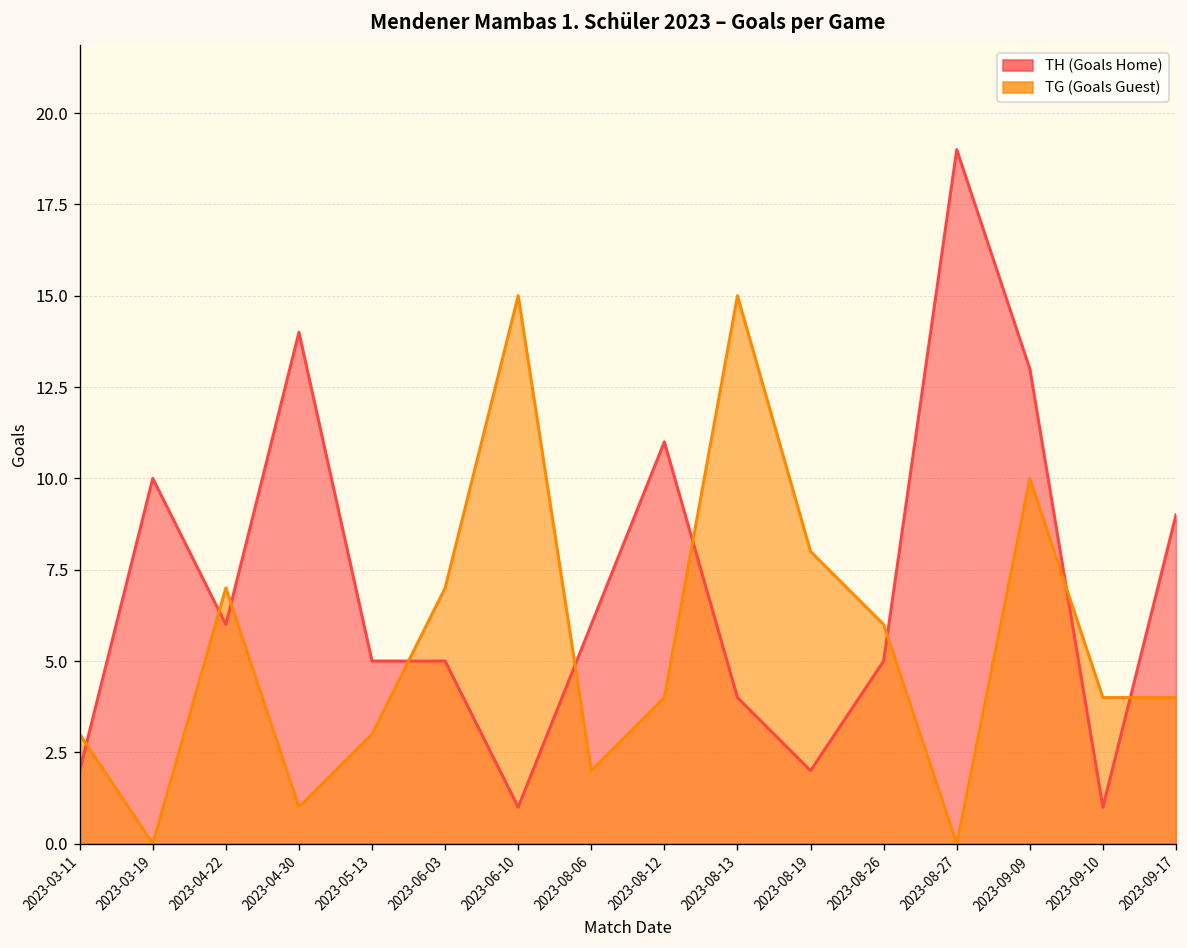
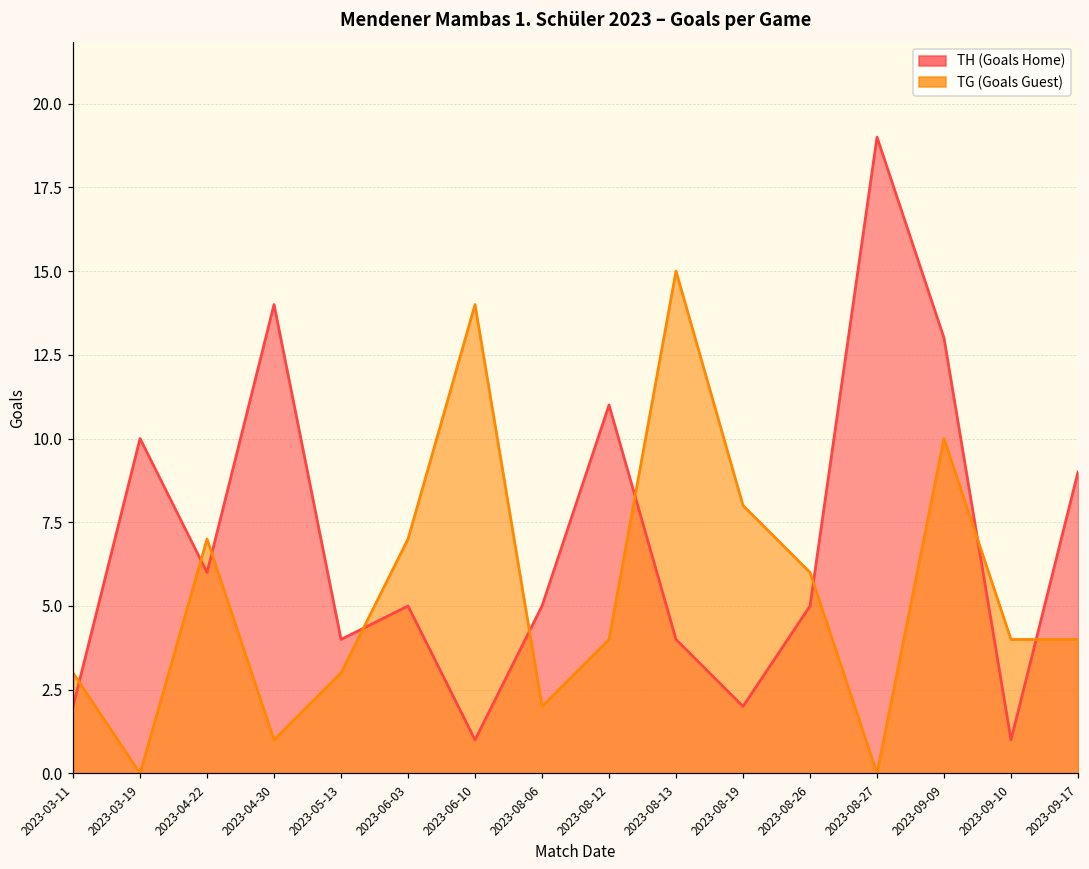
  {
    "TH (Goals Home)": {
      "2023-03-11": 2,
      "2023-03-19": 10,
      "2023-04-22": 6,
      "2023-04-30": 14,
-     "2023-05-13": 5,
+     "2023-05-13": 4,
      "2023-06-03": 5,
      "2023-06-10": 1,
-     "2023-08-06": 6,
+     "2023-08-06": 5,
      "2023-08-12": 11,
      "2023-08-13": 4,
      "2023-08-19": 2,
      "2023-08-26": 5,
      "2023-08-27": 19,
      "2023-09-09": 13,
      "2023-09-10": 1,
      "2023-09-17": 9
    },
    "TG (Goals Guest)": {
      "2023-03-11": 3,
      "2023-03-19": 0,
      "2023-04-22": 7,
      "2023-04-30": 1,
      "2023-05-13": 3,
      "2023-06-03": 7,
-     "2023-06-10": 15,
+     "2023-06-10": 14,
      "2023-08-06": 2,
      "2023-08-12": 4,
      "2023-08-13": 15,
      "2023-08-19": 8,
      "2023-08-26": 6,
      "2023-08-27": 0,
      "2023-09-09": 10,
      "2023-09-10": 4,
      "2023-09-17": 4
    }
  }
